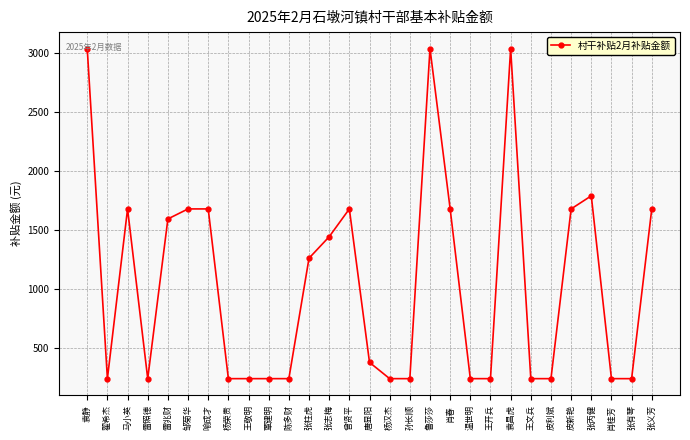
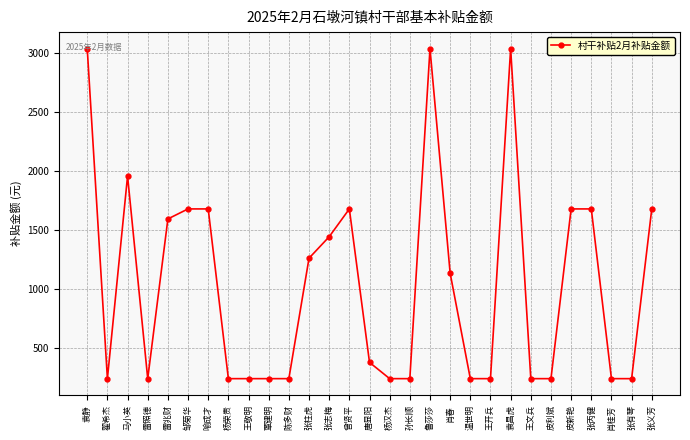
  {
    "翟希杰": 240,
-   "马小英": 1680,
+   "马小英": 1960,
    "雷照德": 240,
    "雷兆财": 1600,
    "邹菊华": 1680,
    "喻成才": 1680,
    "杨荣贵": 240,
    "王敬明": 240,
    "覃建明": 240,
    "陈多财": 240,
    "张柱虎": 1260,
    "张志梅": 1440,
    "曾贤平": 1680,
    "唐显阳": 380,
    "杨汉杰": 240,
    "孙长顺": 240,
    "鲁莎莎": 3040,
-   "肖春": 1680,
+   "肖春": 1130,
    "温世明": 240,
    "王开兵": 240,
    "袁昌虎": 3040,
    "王文兵": 240,
    "皮利斌": 240,
    "皮新艳": 1680,
-   "张丙健": 1790,
+   "张丙健": 1680,
    "肖桂芳": 240,
    "张有琴": 240,
    "张义芳": 1680
  }
